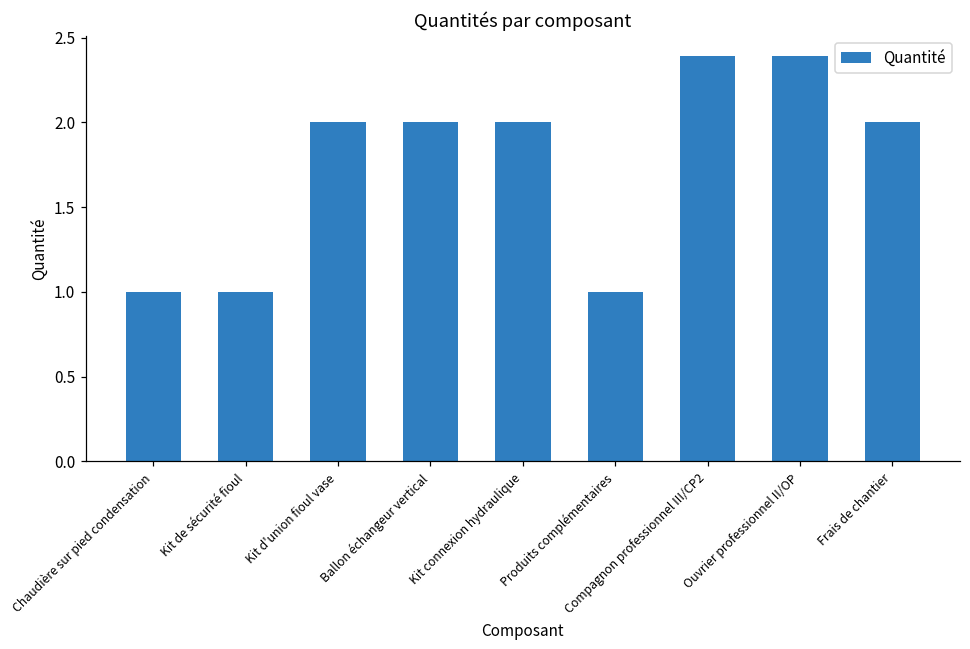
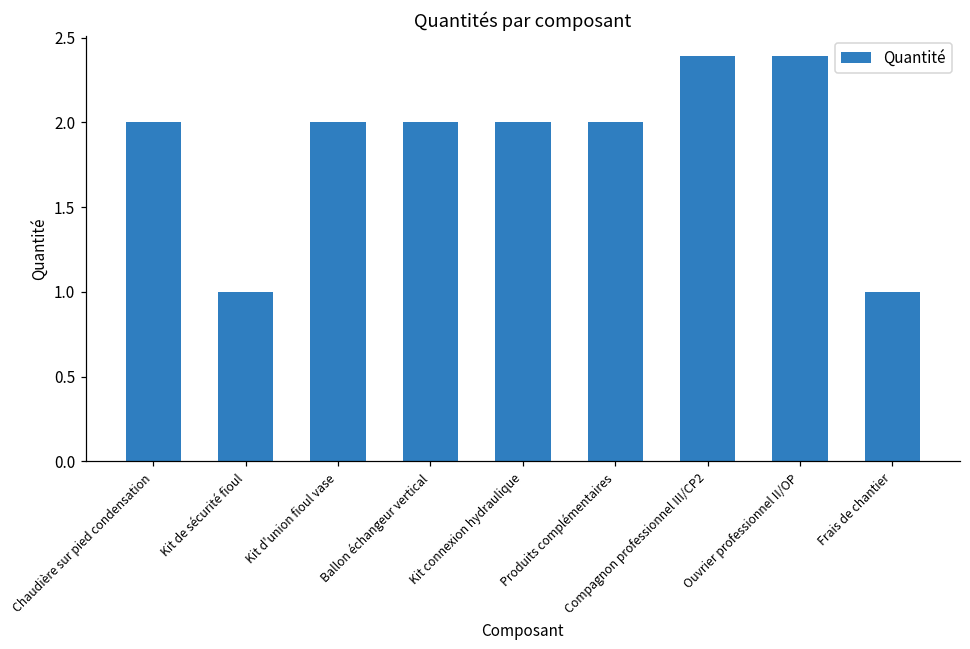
  {
-   "Chaudière sur pied condensation": 1,
+   "Chaudière sur pied condensation": 2,
    "Kit de sécurité fioul": 1,
    "Kit d'union fioul vase": 2,
    "Ballon échangeur vertical": 2,
    "Kit connexion hydraulique": 2,
-   "Produits complémentaires": 1,
+   "Produits complémentaires": 2,
    "Compagnon professionnel III/CP2": 2.39,
    "Ouvrier professionnel II/OP": 2.39,
-   "Frais de chantier": 2
+   "Frais de chantier": 1
  }
